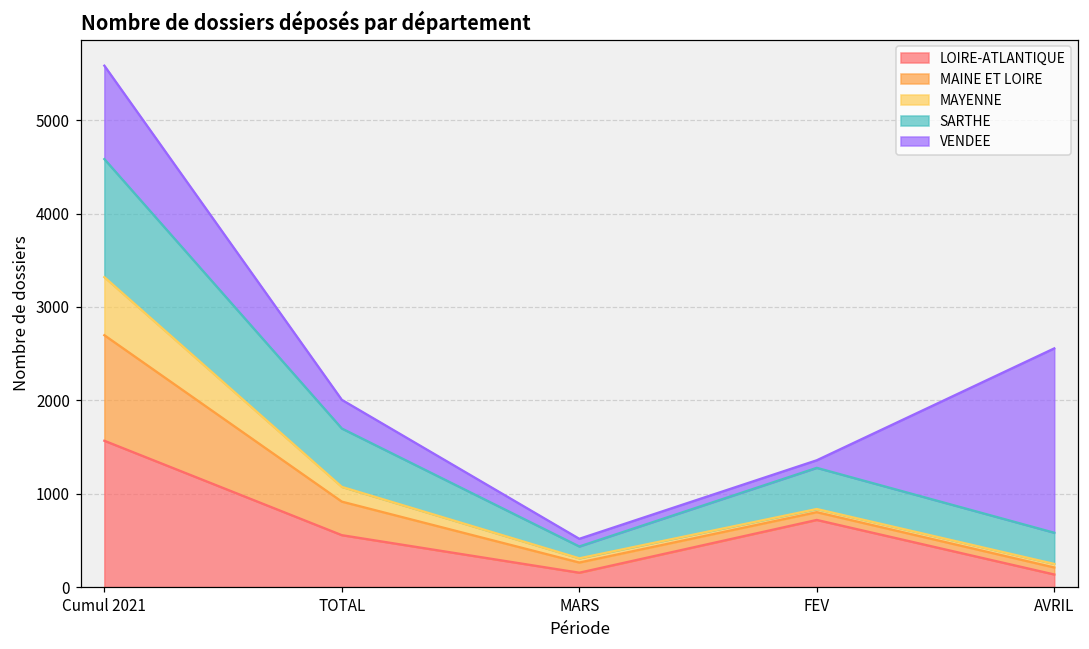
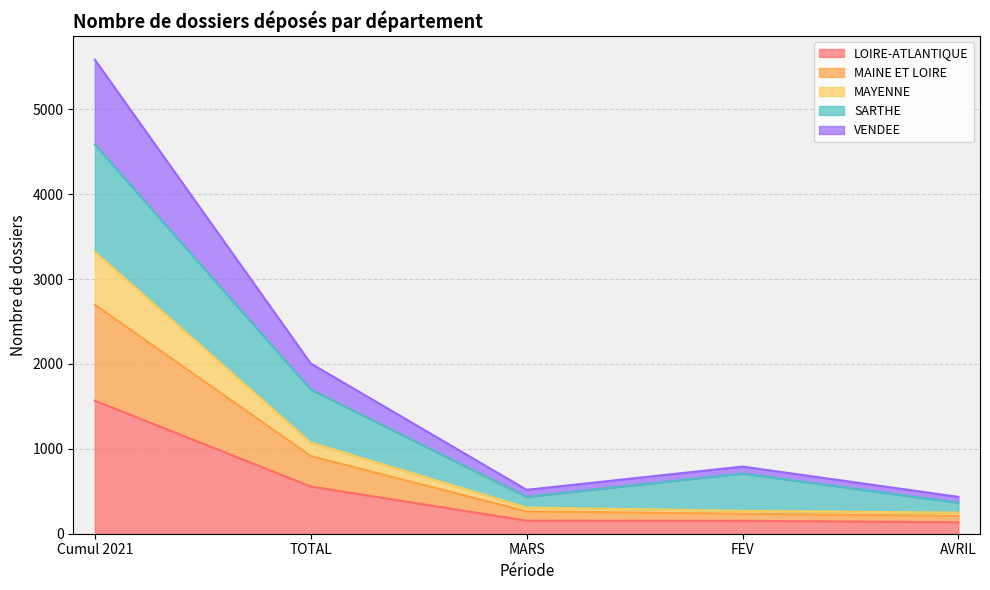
  {
    "LOIRE-ATLANTIQUE": {
      "Cumul 2021": 1600,
      "TOTAL": 600,
      "MARS": 200,
-     "FEV": 700,
+     "FEV": 200,
      "AVRIL": 100
    },
    "SARTHE": {
      "Cumul 2021": 1300,
      "TOTAL": 600,
      "MARS": 100,
      "FEV": 400,
-     "AVRIL": 300
+     "AVRIL": 100
    },
    "VENDEE": {
      "Cumul 2021": 1000,
      "TOTAL": 300,
      "MARS": 100,
      "FEV": 100,
-     "AVRIL": 2000
+     "AVRIL": 100
    }
  }
